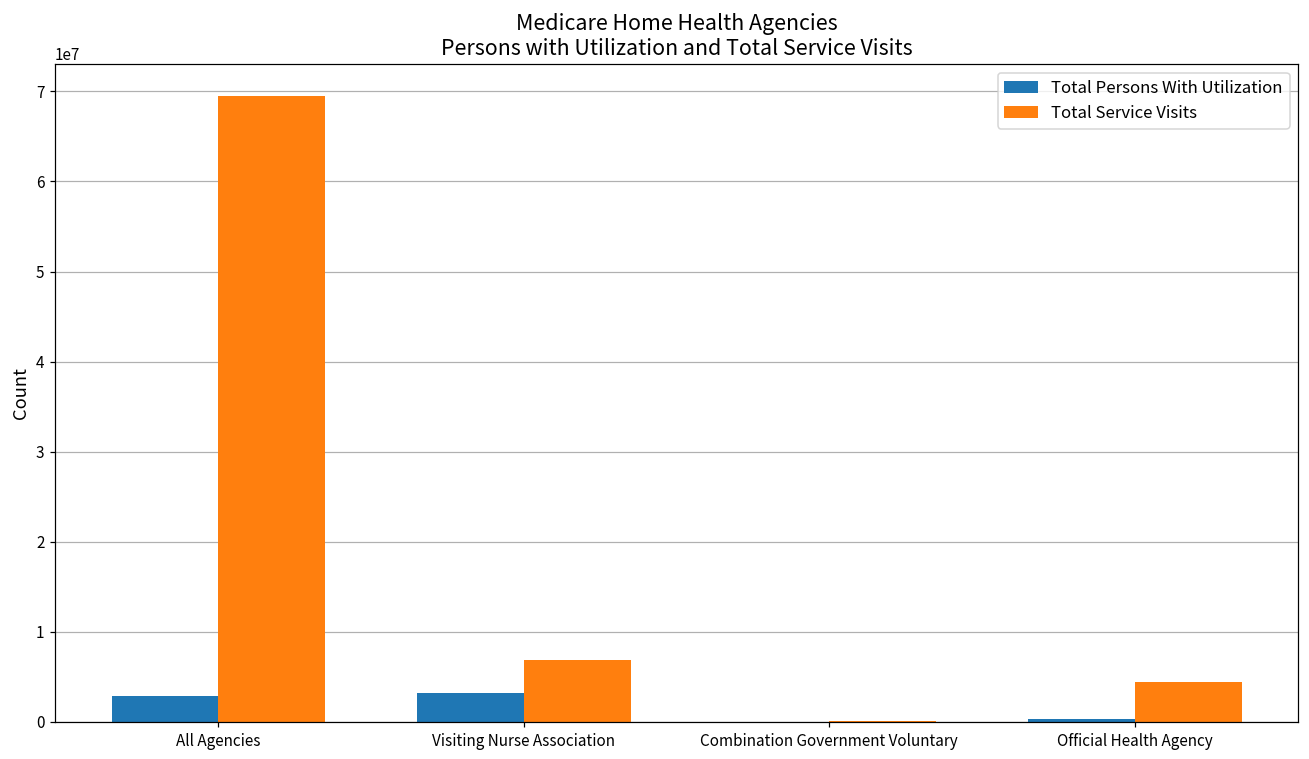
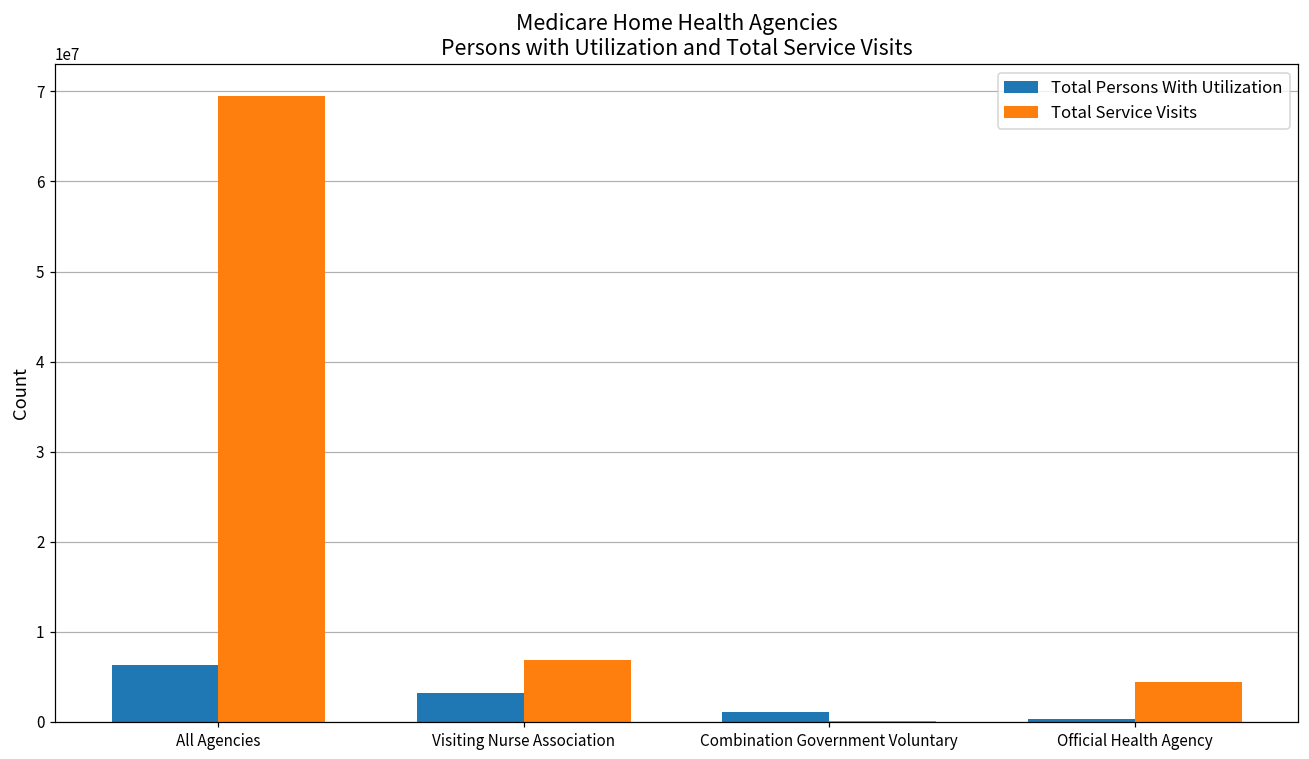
  {
    "Total Persons With Utilization": {
-     "All Agencies": 3000000,
+     "All Agencies": 6000000,
      "Visiting Nurse Association": 3000000,
-     "Combination Government Voluntary": 0
+     "Combination Government Voluntary": 1000000
    },
    "Total Service Visits": {
      "All Agencies": 70000000,
      "Visiting Nurse Association": 7000000,
      "Official Health Agency": 4000000
    }
  }
